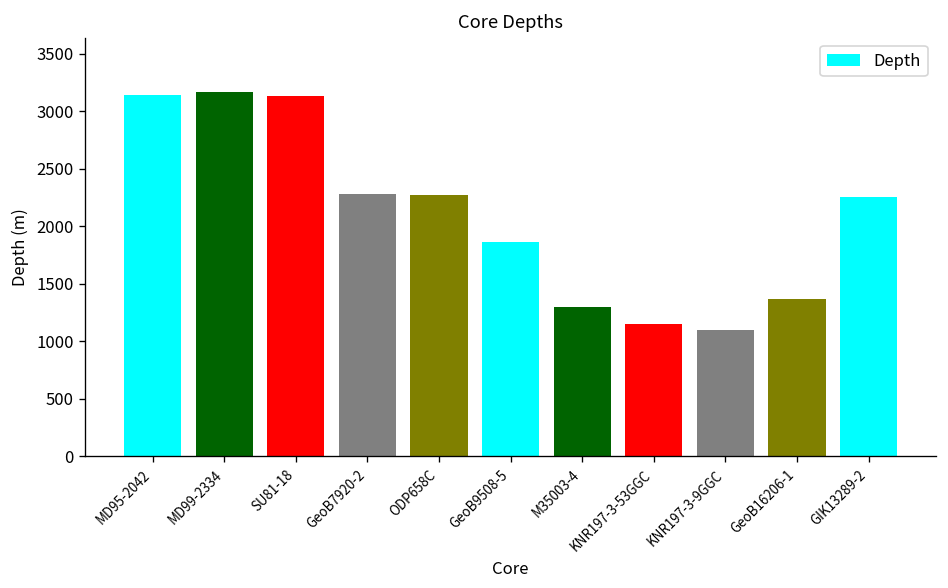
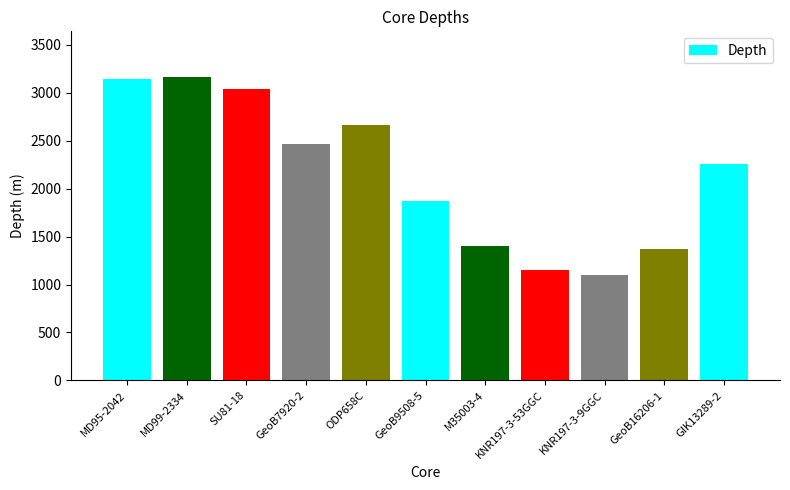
  {
    "MD95-2042": 3100,
    "MD99-2334": 3200,
-   "SU81-18": 3100,
-   "GeoB7920-2": 2300,
-   "ODP658C": 2300,
+   "SU81-18": 3000,
+   "GeoB7920-2": 2500,
+   "ODP658C": 2700,
    "GeoB9508-5": 1900,
-   "M35003-4": 1300,
+   "M35003-4": 1400,
    "KNR197-3-53GGC": 1100,
    "KNR197-3-9GGC": 1100,
    "GeoB16206-1": 1400,
    "GIK13289-2": 2300
  }
